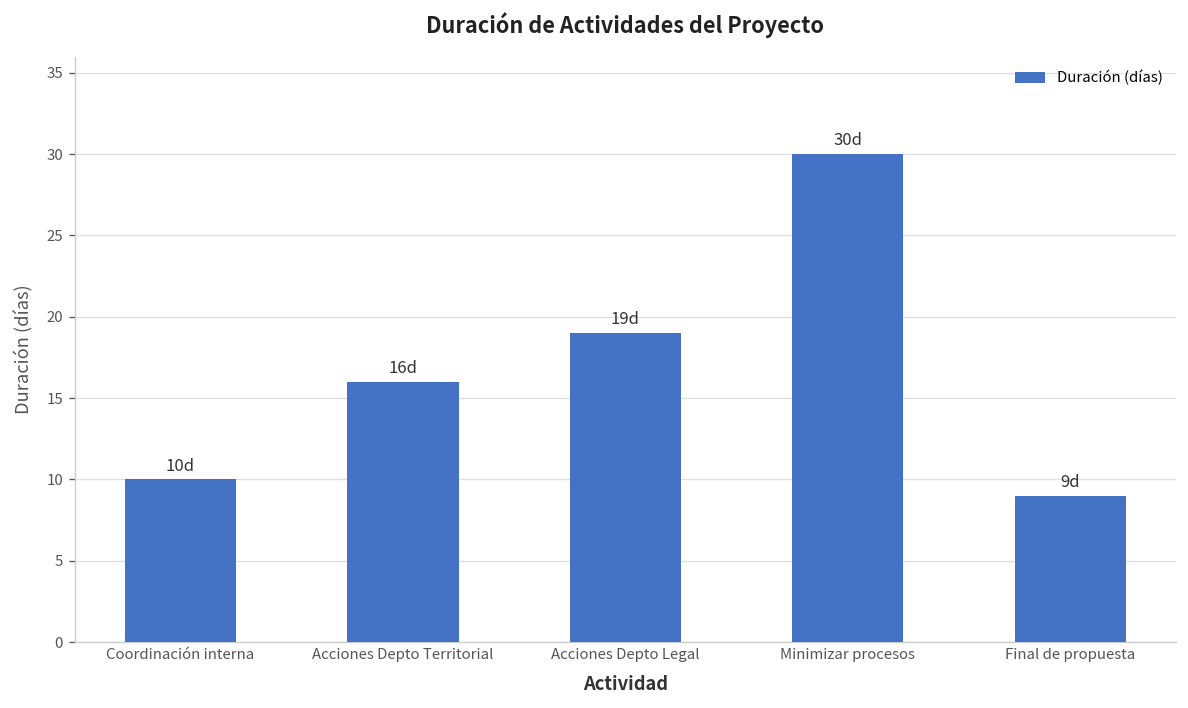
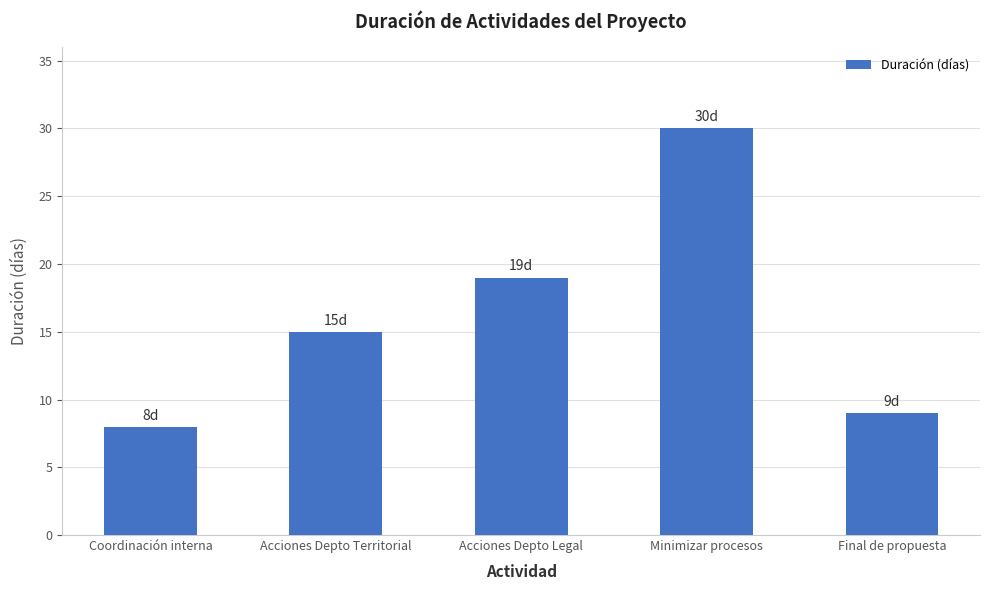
  {
-   "Coordinación interna": "10d",
-   "Acciones Depto Territorial": "16d",
+   "Coordinación interna": "8d",
+   "Acciones Depto Territorial": "15d",
    "Acciones Depto Legal": "19d",
    "Minimizar procesos": "30d",
    "Final de propuesta": "9d"
  }
